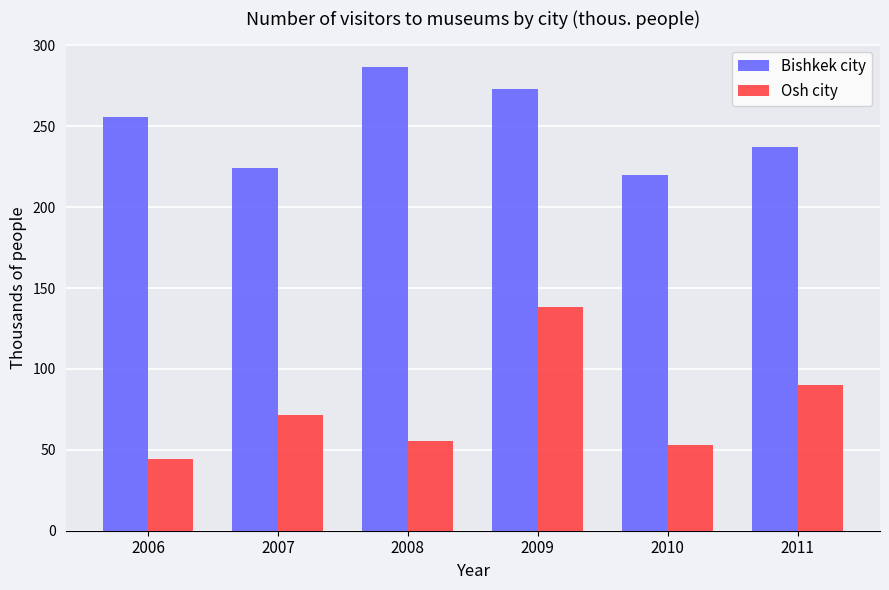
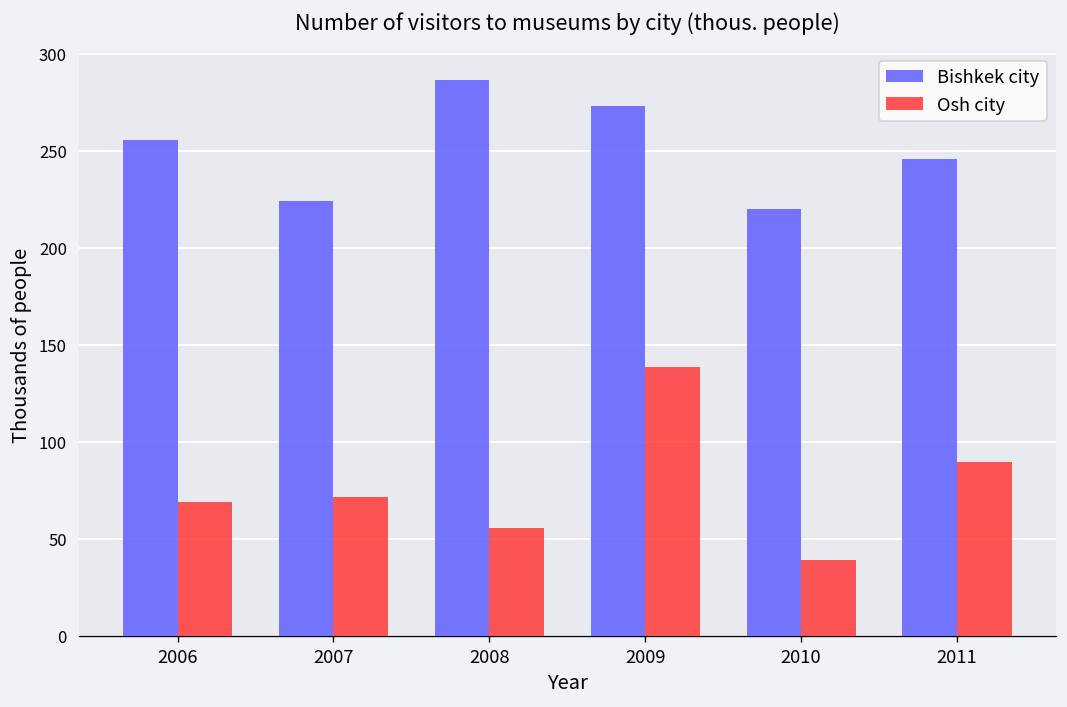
  {
    "Bishkek city": {
      "2006": 256,
      "2007": 224,
      "2008": 287,
      "2009": 273,
      "2010": 220,
-     "2011": 237
+     "2011": 246
    },
    "Osh city": {
-     "2006": 45,
+     "2006": 69,
      "2007": 72,
      "2008": 56,
      "2009": 138,
-     "2010": 53,
+     "2010": 39,
      "2011": 90
    }
  }
